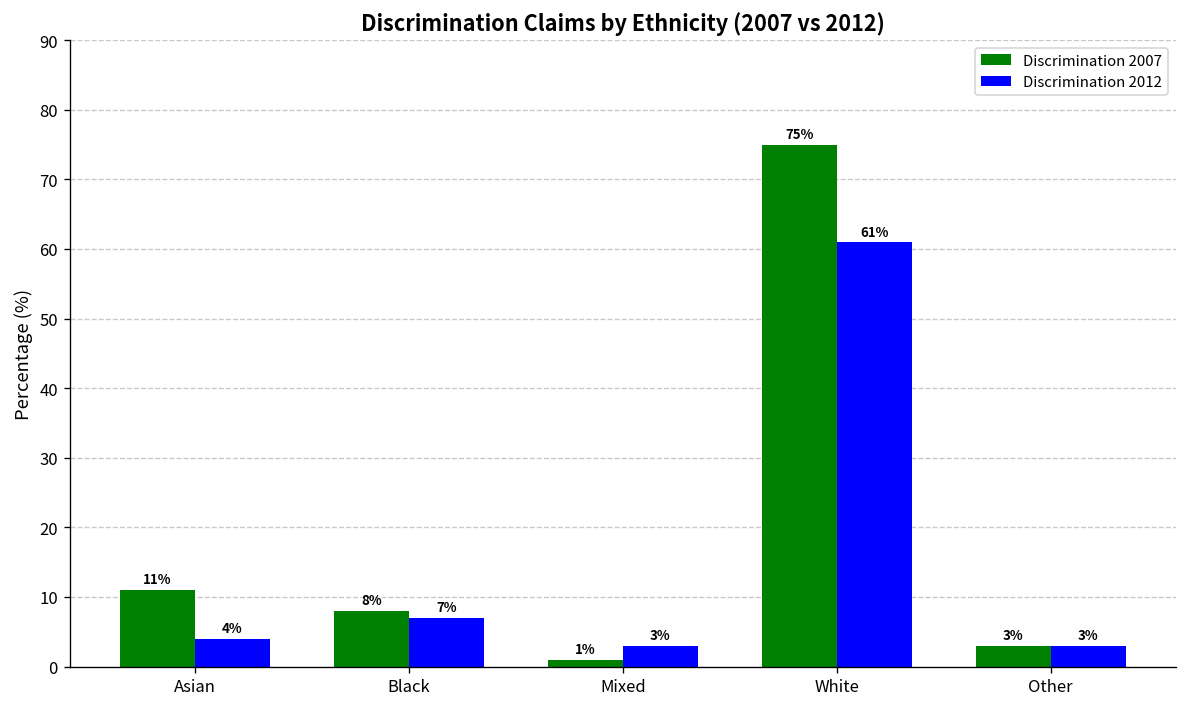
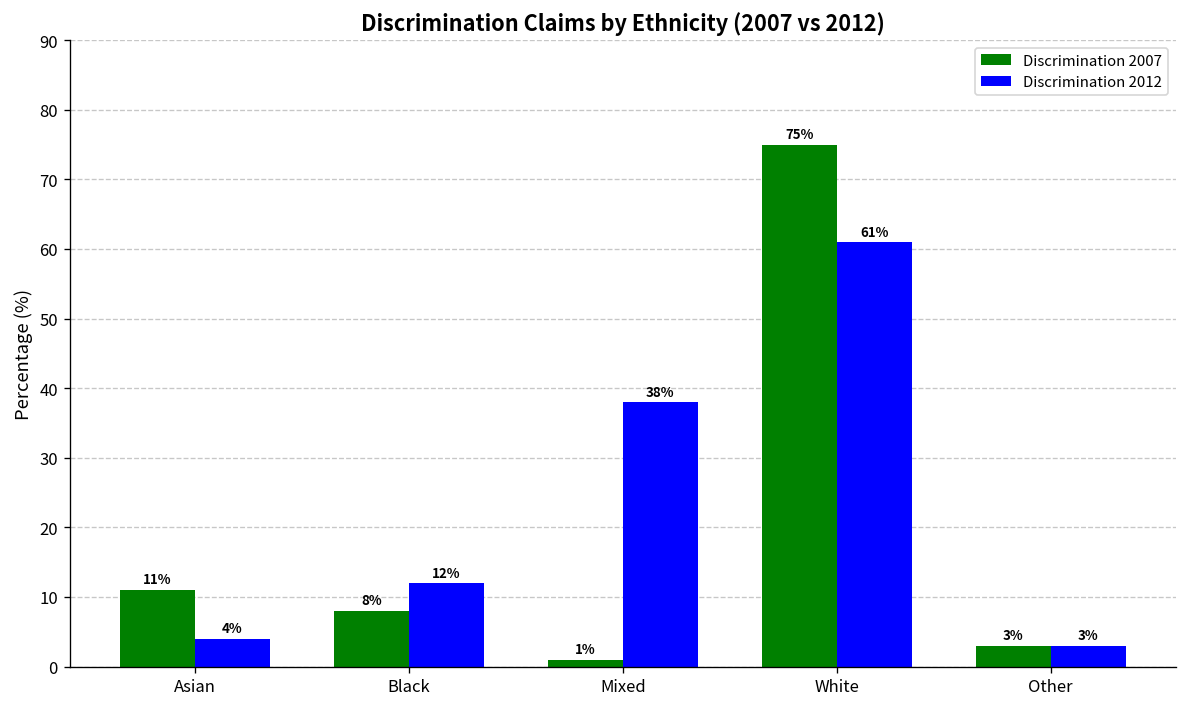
  {
    "Discrimination 2007": {
      "Asian": "11%",
      "Black": "8%",
      "Mixed": "1%",
      "White": "75%",
      "Other": "3%"
    },
    "Discrimination 2012": {
      "Asian": "4%",
-     "Black": "7%",
-     "Mixed": "3%",
+     "Black": "12%",
+     "Mixed": "38%",
      "White": "61%",
      "Other": "3%"
    }
  }
